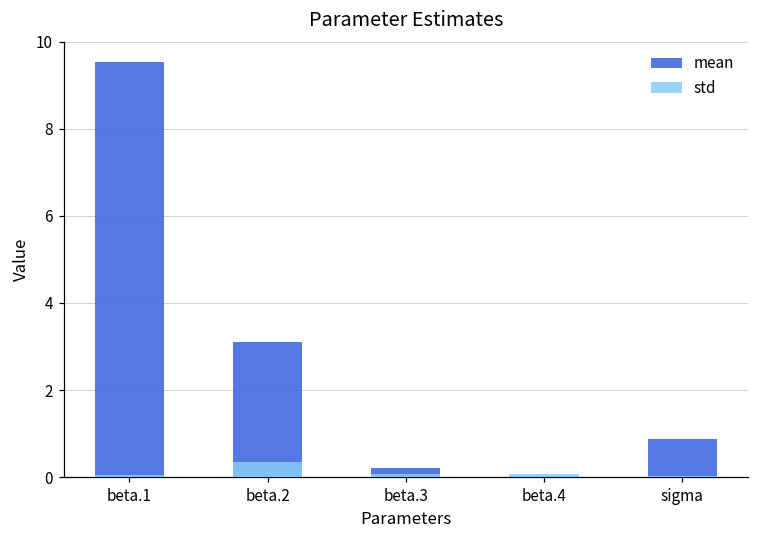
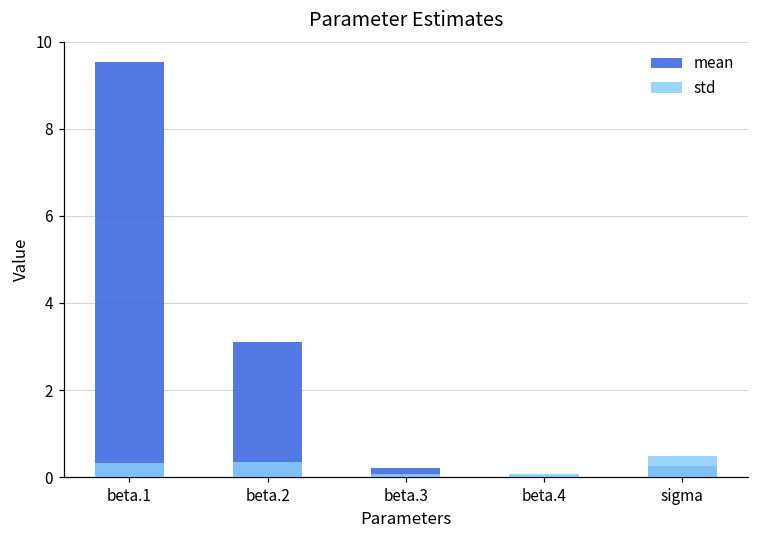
  {
    "mean": {
      "beta.1": 9.5,
      "beta.2": 3.1,
      "beta.3": 0.2,
-     "sigma": 0.9
+     "sigma": 0.3
    },
    "std": {
-     "beta.1": 0.0,
+     "beta.1": 0.3,
      "beta.4": 0.1,
-     "sigma": 0.0
+     "sigma": 0.5
    }
  }
